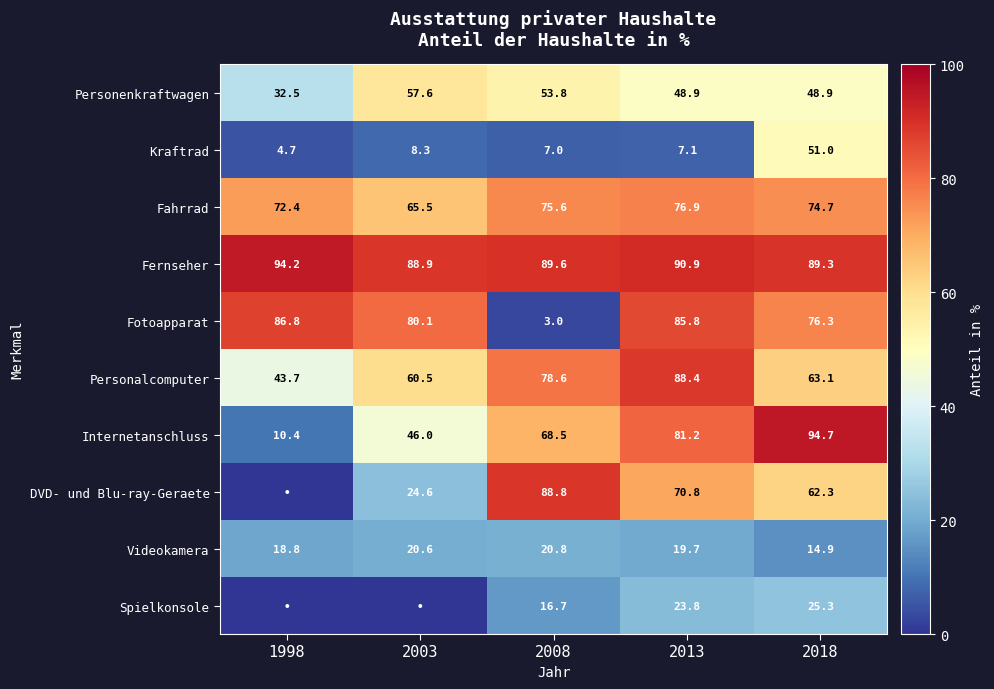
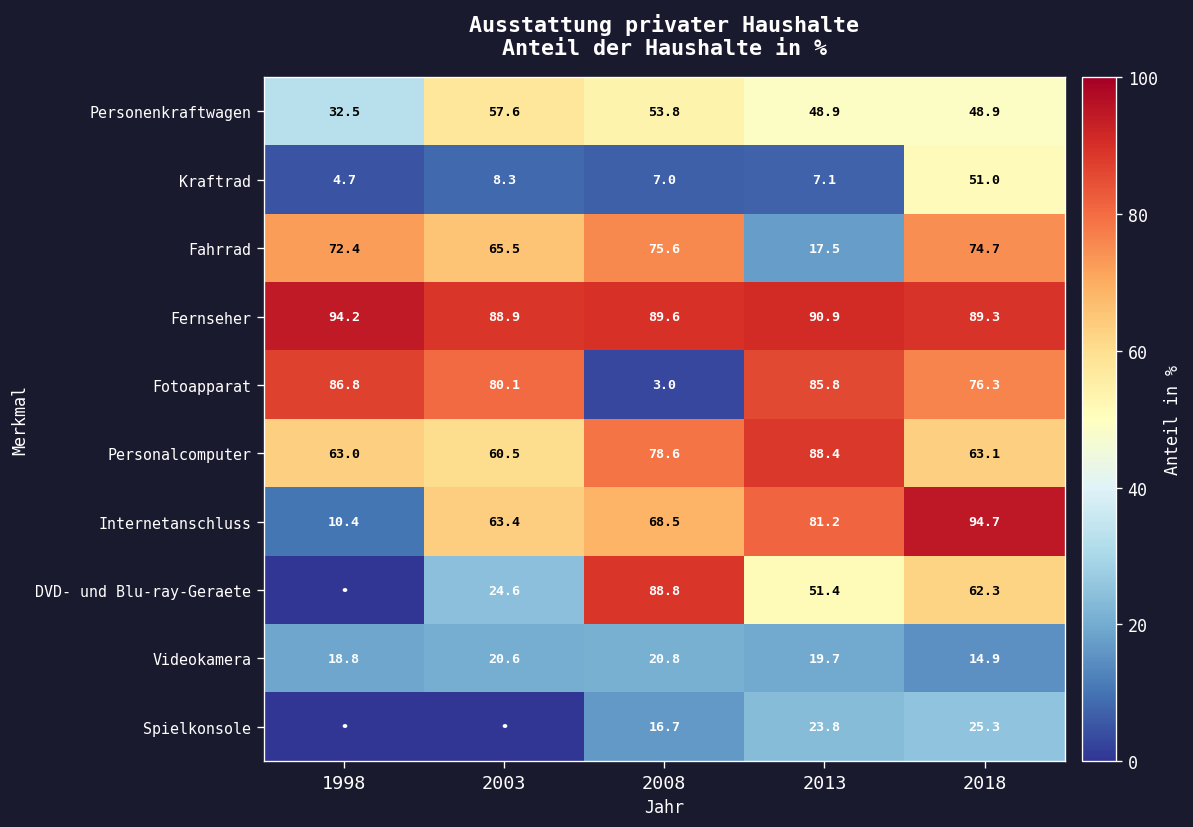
  {
    "Personenkraftwagen": {
      "1998": 32.5,
      "2003": 57.6,
      "2008": 53.8,
      "2013": 48.9,
      "2018": 48.9
    },
    "Kraftrad": {
      "1998": 4.7,
      "2003": 8.3,
      "2008": 7.0,
      "2013": 7.1,
      "2018": 51.0
    },
    "Fahrrad": {
      "1998": 72.4,
      "2003": 65.5,
      "2008": 75.6,
-     "2013": 76.9,
+     "2013": 17.5,
      "2018": 74.7
    },
    "Fernseher": {
      "1998": 94.2,
      "2003": 88.9,
      "2008": 89.6,
      "2013": 90.9,
      "2018": 89.3
    },
    "Fotoapparat": {
      "1998": 86.8,
      "2003": 80.1,
      "2008": 3.0,
      "2013": 85.8,
      "2018": 76.3
    },
    "Personalcomputer": {
-     "1998": 43.7,
+     "1998": 63.0,
      "2003": 60.5,
      "2008": 78.6,
      "2013": 88.4,
      "2018": 63.1
    },
    "Internetanschluss": {
      "1998": 10.4,
-     "2003": 46.0,
+     "2003": 63.4,
      "2008": 68.5,
      "2013": 81.2,
      "2018": 94.7
    },
    "DVD- und Blu-ray-Geraete": {
      "2003": 24.6,
      "2008": 88.8,
-     "2013": 70.8,
+     "2013": 51.4,
      "2018": 62.3
    },
    "Videokamera": {
      "1998": 18.8,
      "2003": 20.6,
      "2008": 20.8,
      "2013": 19.7,
      "2018": 14.9
    },
    "Spielkonsole": {
      "2008": 16.7,
      "2013": 23.8,
      "2018": 25.3
    }
  }
